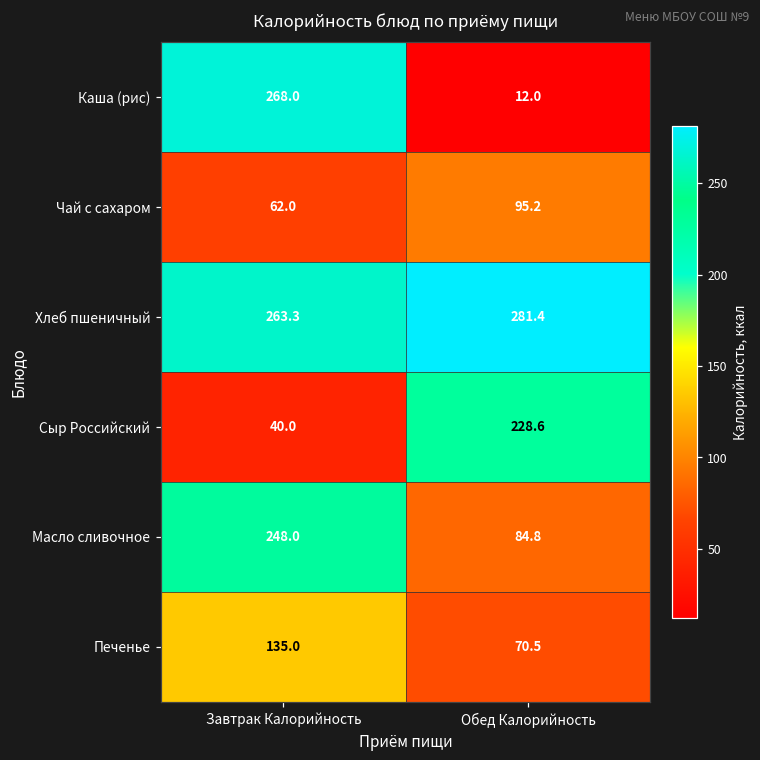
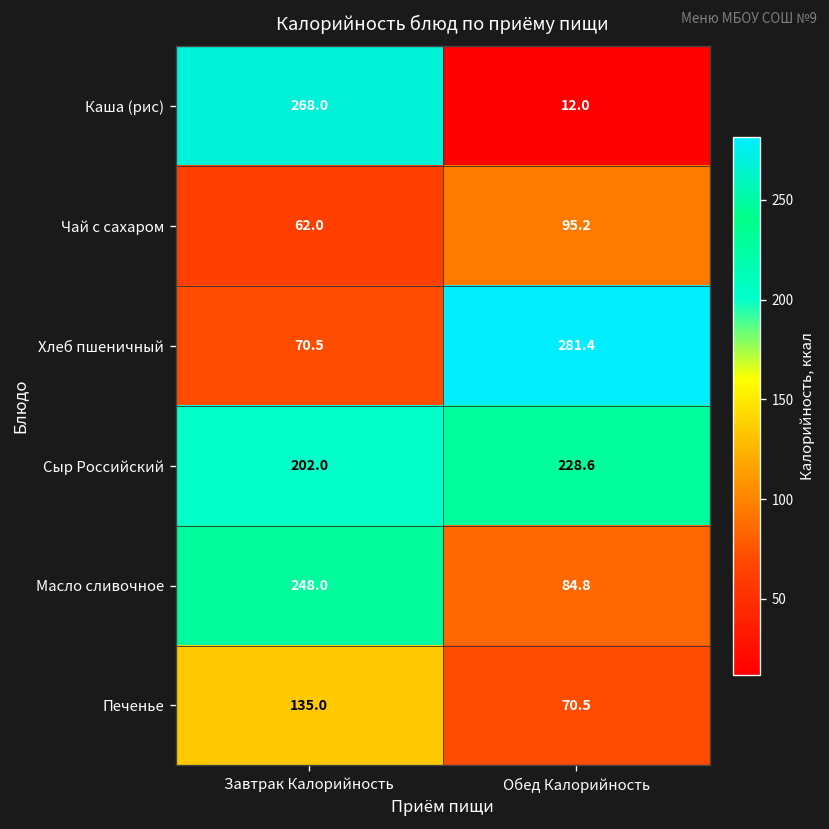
  {
    "Каша (рис)": {
      "Завтрак Калорийность": 268.0,
      "Обед Калорийность": 12.0
    },
    "Чай с сахаром": {
      "Завтрак Калорийность": 62.0,
      "Обед Калорийность": 95.2
    },
    "Хлеб пшеничный": {
-     "Завтрак Калорийность": 263.3,
+     "Завтрак Калорийность": 70.5,
      "Обед Калорийность": 281.4
    },
    "Сыр Российский": {
-     "Завтрак Калорийность": 40.0,
+     "Завтрак Калорийность": 202.0,
      "Обед Калорийность": 228.6
    },
    "Масло сливочное": {
      "Завтрак Калорийность": 248.0,
      "Обед Калорийность": 84.8
    },
    "Печенье": {
      "Завтрак Калорийность": 135.0,
      "Обед Калорийность": 70.5
    }
  }
